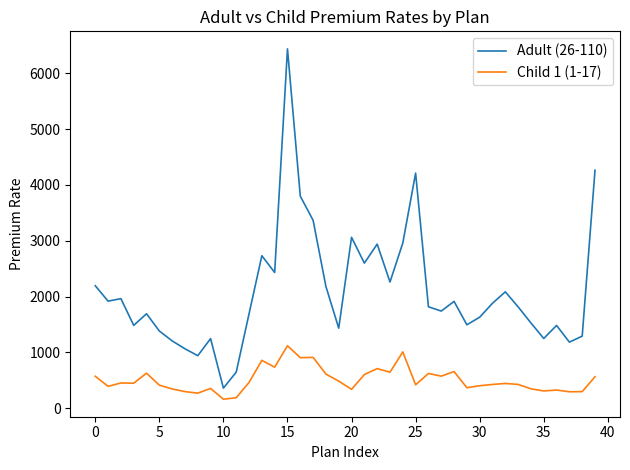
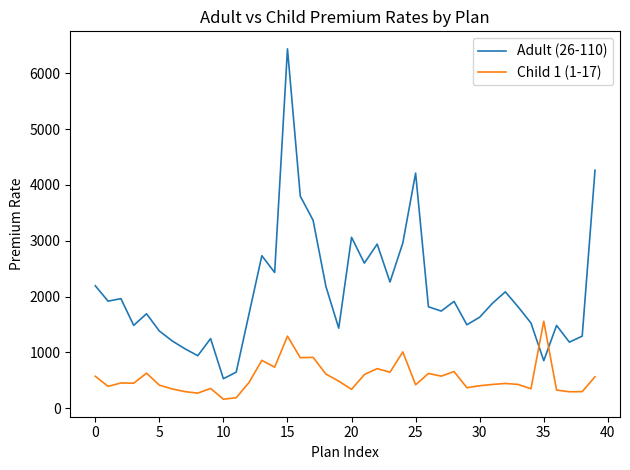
  {
    "Adult (26-110)": {
      "0": 2200,
      "5": 1400,
-     "10": 400,
+     "10": 500,
      "15": 6400,
      "20": 3100,
      "25": 4200,
      "30": 1600,
-     "35": 1200
+     "35": 900
    },
    "Child 1 (1-17)": {
      "0": 600,
      "5": 400,
      "10": 200,
-     "15": 1100,
+     "15": 1300,
      "20": 300,
      "25": 400,
      "30": 400,
-     "35": 300
+     "35": 1600
    }
  }
